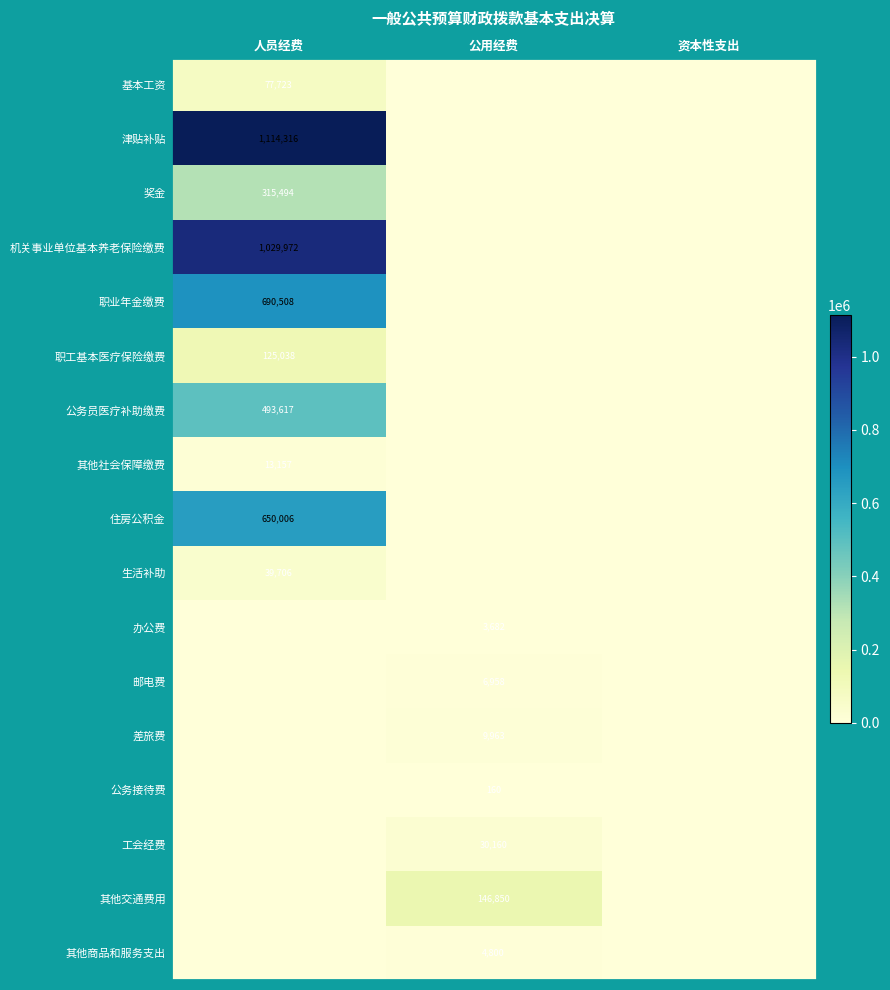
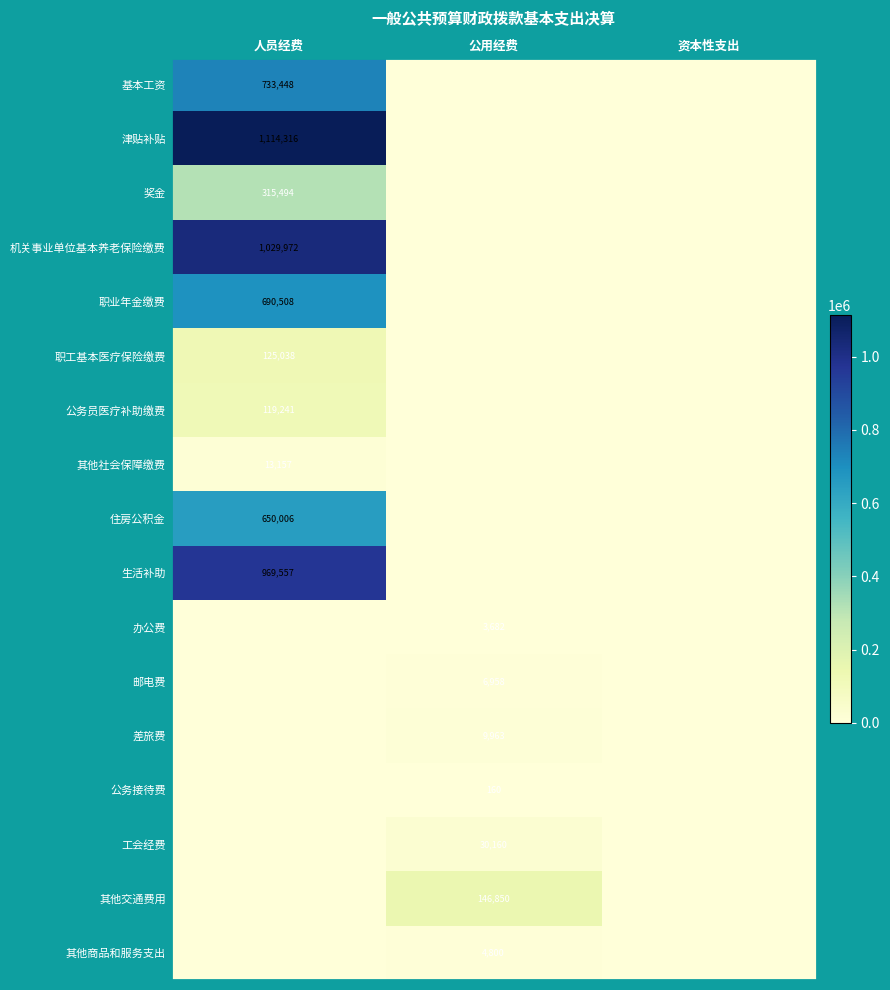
  {
    "基本工资": {
-     "人员经费": "77,723"
+     "人员经费": "733,448"
    },
    "津贴补贴": {
      "人员经费": "1,114,316"
    },
    "奖金": {
      "人员经费": "315,494"
    },
    "机关事业单位基本养老保险缴费": {
      "人员经费": "1,029,972"
    },
    "职业年金缴费": {
      "人员经费": "690,508"
    },
    "职工基本医疗保险缴费": {
      "人员经费": "125,038"
    },
    "公务员医疗补助缴费": {
-     "人员经费": "493,617"
+     "人员经费": "119,241"
    },
    "住房公积金": {
      "人员经费": "650,006"
    },
    "生活补助": {
-     "人员经费": "39,706"
+     "人员经费": "969,557"
    },
    "其他交通费用": {
      "公用经费": "146,850"
    }
  }
